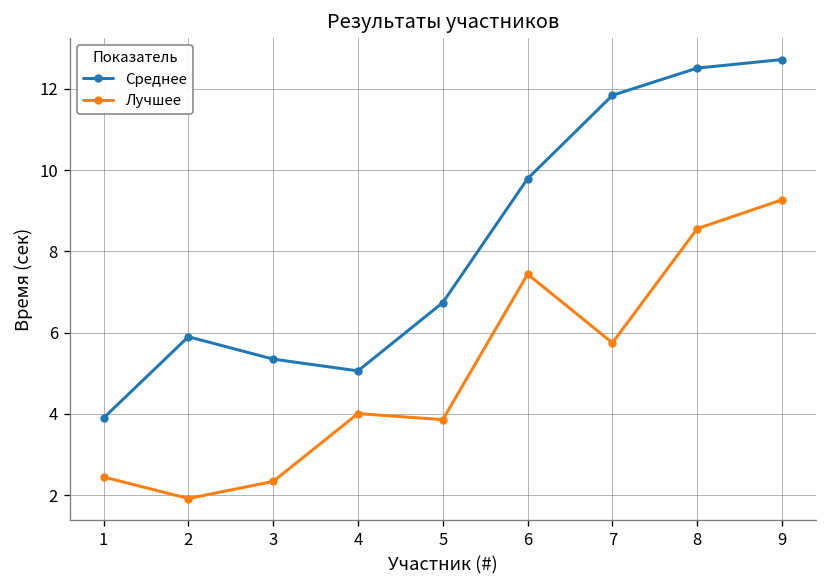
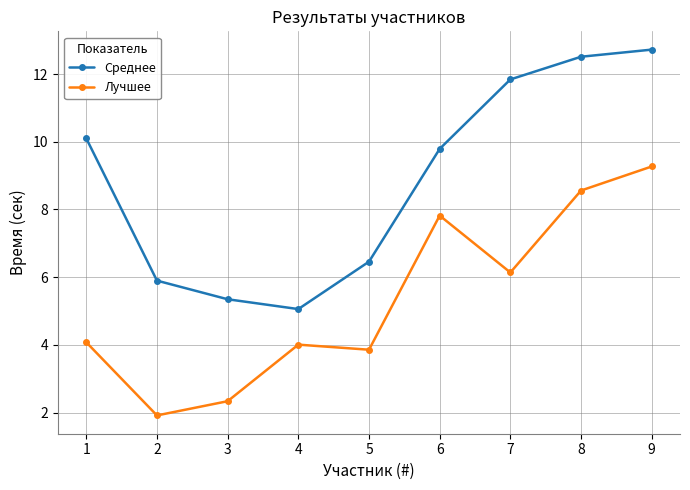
  {
    "Среднее": {
-     "1": 3.9,
+     "1": 10.1,
      "2": 5.9,
      "3": 5.4,
      "4": 5.1,
-     "5": 6.7,
+     "5": 6.5,
      "6": 9.8,
      "7": 11.8,
      "8": 12.5,
      "9": 12.7
    },
    "Лучшее": {
-     "1": 2.5,
+     "1": 4.1,
      "2": 1.9,
      "3": 2.3,
      "4": 4.0,
      "5": 3.9,
-     "6": 7.4,
-     "7": 5.8,
+     "6": 7.8,
+     "7": 6.1,
      "8": 8.6,
      "9": 9.3
    }
  }
